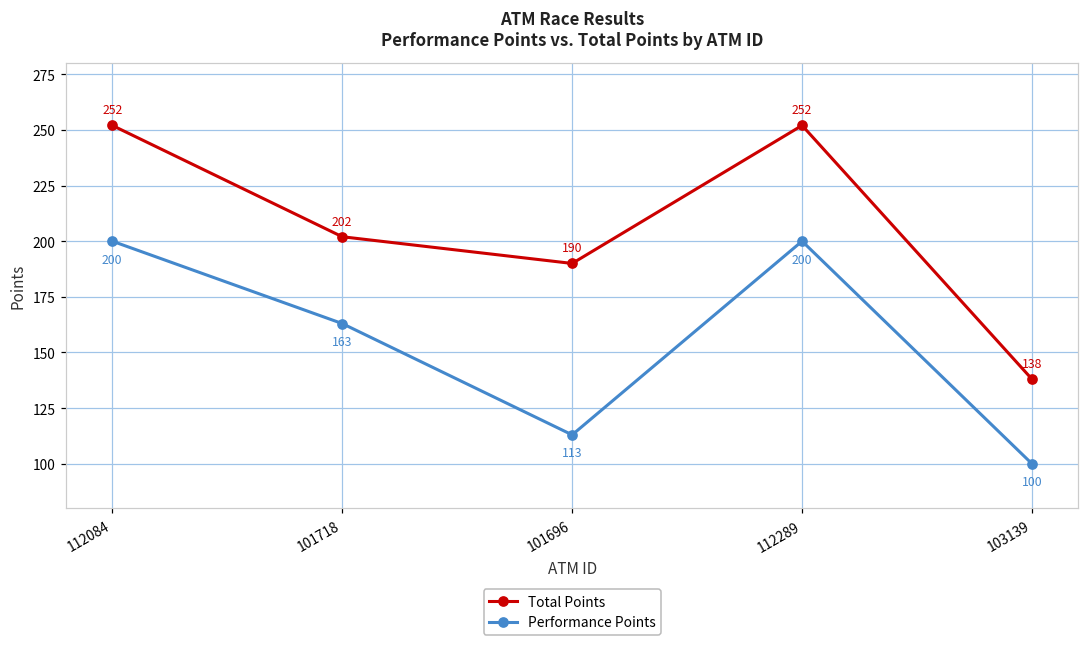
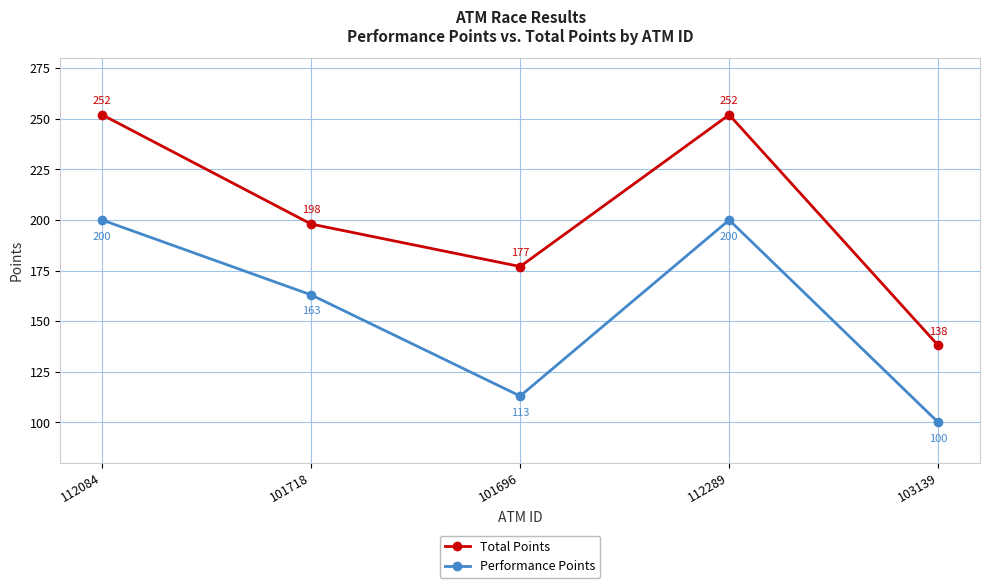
  {
    "Total Points": {
      "112084": 252,
-     "101718": 202,
-     "101696": 190,
+     "101718": 198,
+     "101696": 177,
      "112289": 252,
      "103139": 138
    },
    "Performance Points": {
      "112084": 200,
      "101718": 163,
      "101696": 113,
      "112289": 200,
      "103139": 100
    }
  }
